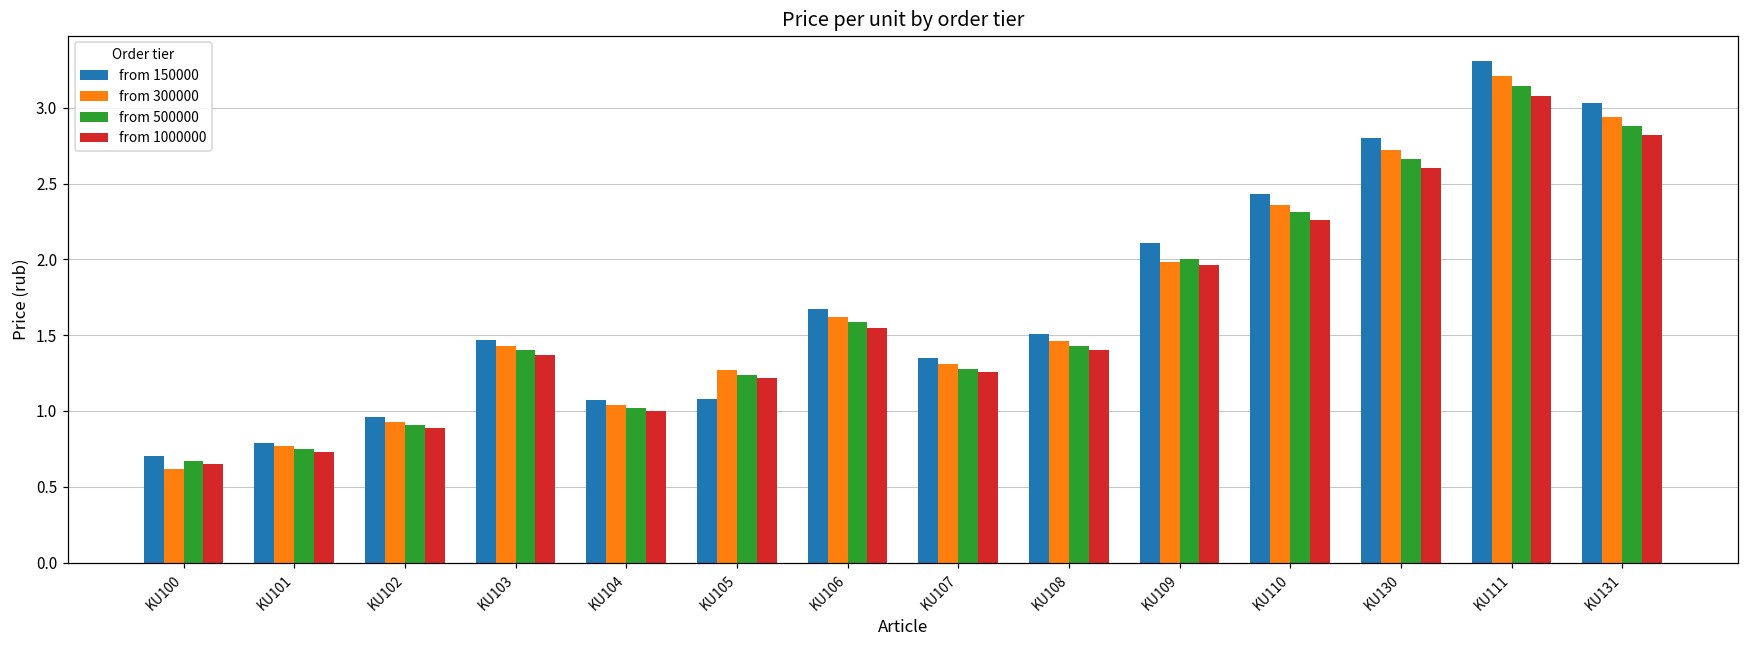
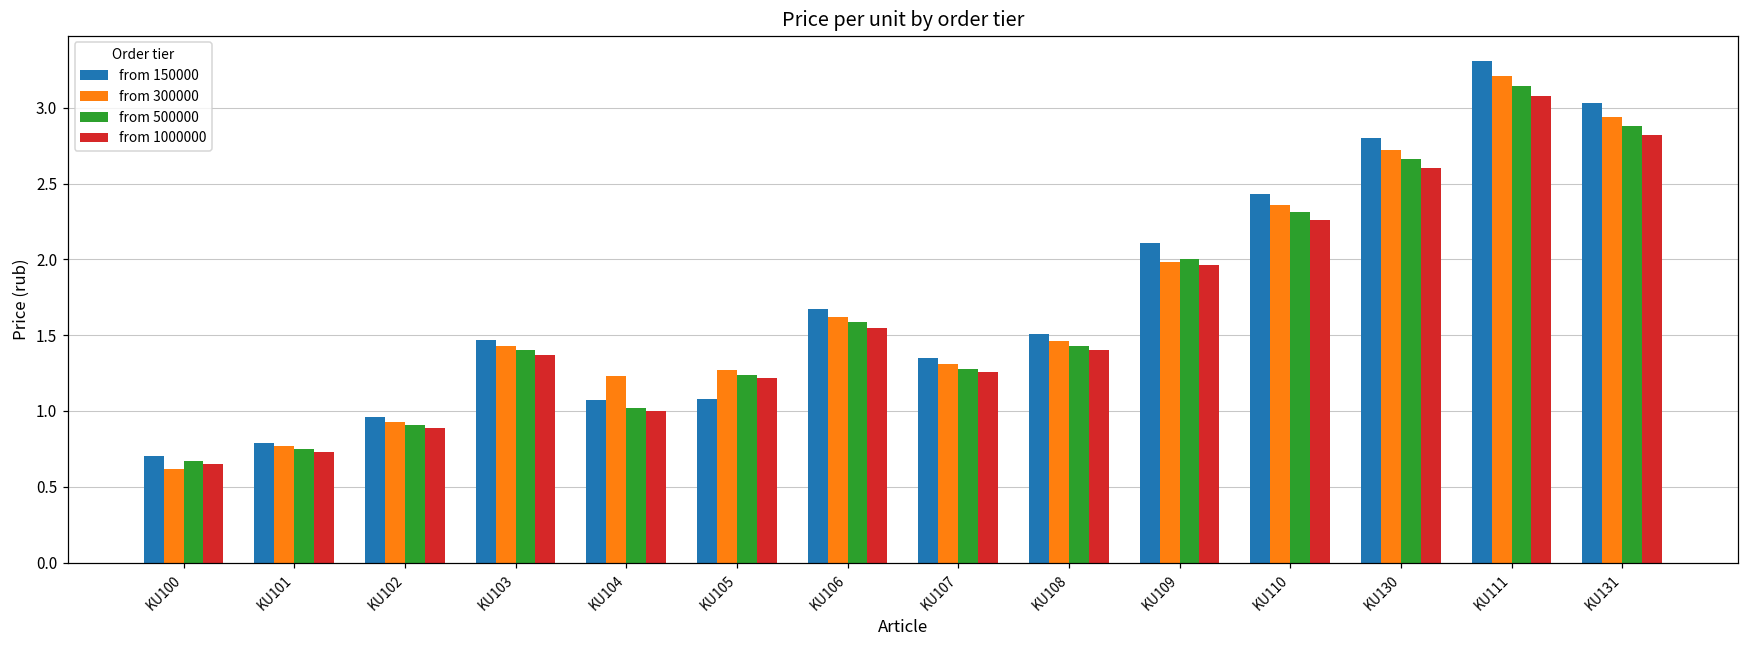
  {
    "from 150000": {
      "KU100": 0.70,
      "KU101": 0.79,
      "KU102": 0.96,
      "KU103": 1.47,
      "KU104": 1.07,
      "KU105": 1.08,
      "KU106": 1.67,
      "KU107": 1.35,
      "KU108": 1.51,
      "KU109": 2.11,
      "KU110": 2.43,
      "KU130": 2.80,
      "KU111": 3.31,
      "KU131": 3.03
    },
    "from 300000": {
      "KU100": 0.62,
      "KU101": 0.77,
      "KU102": 0.93,
      "KU103": 1.43,
-     "KU104": 1.04,
+     "KU104": 1.23,
      "KU105": 1.27,
      "KU106": 1.62,
      "KU107": 1.31,
      "KU108": 1.46,
      "KU109": 1.98,
      "KU110": 2.36,
      "KU130": 2.72,
      "KU111": 3.21,
      "KU131": 2.94
    },
    "from 500000": {
      "KU100": 0.67,
      "KU101": 0.75,
      "KU102": 0.91,
      "KU103": 1.40,
      "KU104": 1.02,
      "KU105": 1.24,
      "KU106": 1.59,
      "KU107": 1.28,
      "KU108": 1.43,
      "KU109": 2.00,
      "KU110": 2.31,
      "KU130": 2.66,
      "KU111": 3.14,
      "KU131": 2.88
    },
    "from 1000000": {
      "KU100": 0.65,
      "KU101": 0.73,
      "KU102": 0.89,
      "KU103": 1.37,
      "KU104": 1.00,
      "KU105": 1.22,
      "KU106": 1.55,
      "KU107": 1.26,
      "KU108": 1.40,
      "KU109": 1.96,
      "KU110": 2.26,
      "KU130": 2.60,
      "KU111": 3.08,
      "KU131": 2.82
    }
  }
